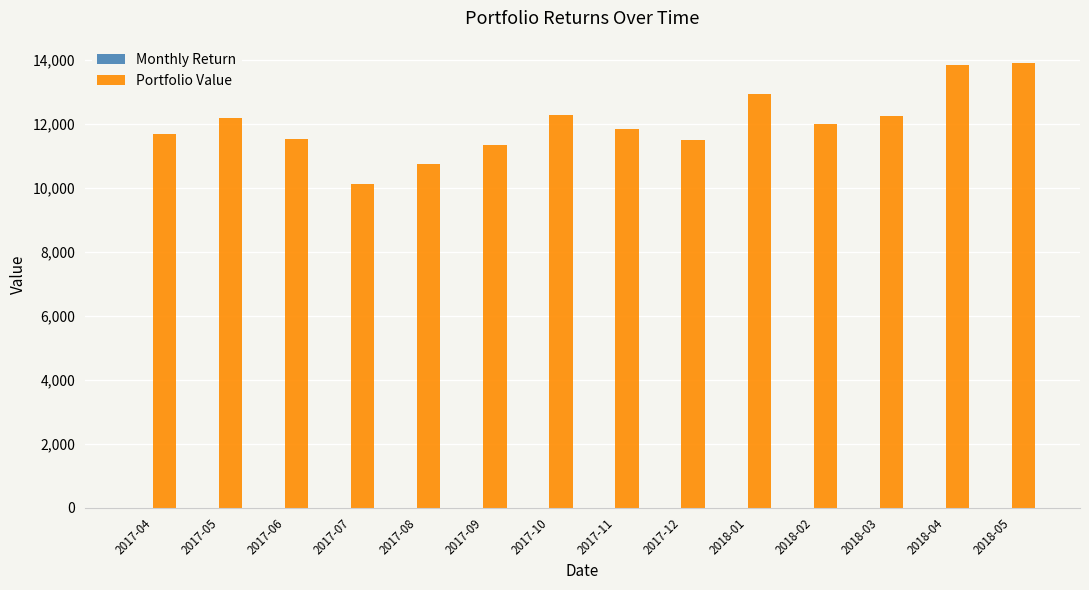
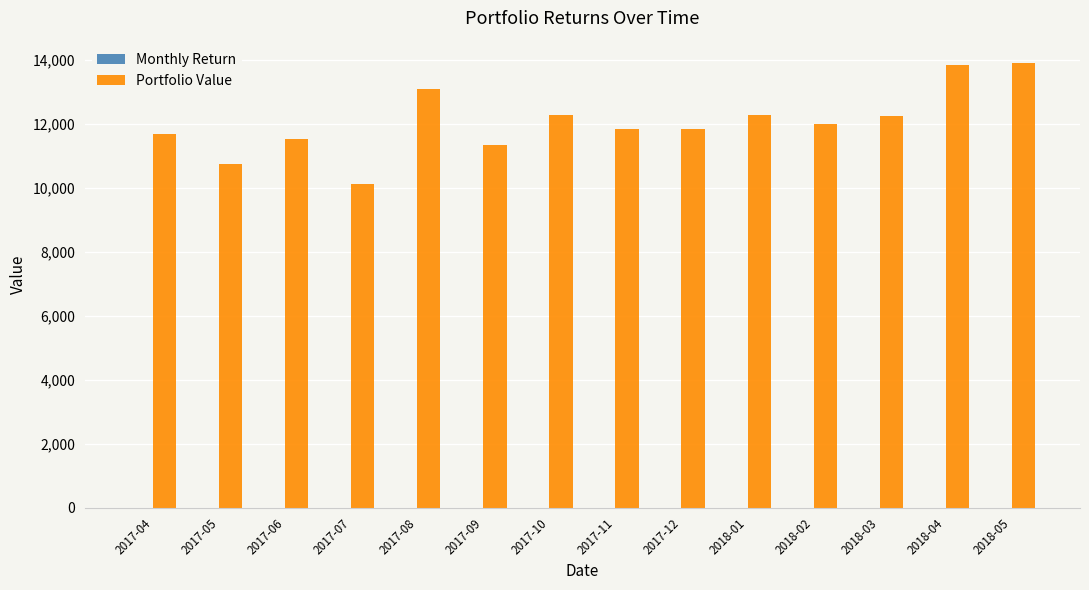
  {
    "Portfolio Value": {
      "2017-04": "11,700",
-     "2017-05": "12,200",
+     "2017-05": "10,700",
      "2017-06": "11,500",
      "2017-07": "10,100",
-     "2017-08": "10,700",
+     "2017-08": "13,100",
      "2017-09": "11,300",
      "2017-10": "12,300",
      "2017-11": "11,800",
-     "2017-12": "11,500",
-     "2018-01": "12,900",
+     "2017-12": "11,800",
+     "2018-01": "12,300",
      "2018-02": "12,000",
      "2018-03": "12,200",
      "2018-04": "13,800",
      "2018-05": "13,900"
    }
  }
